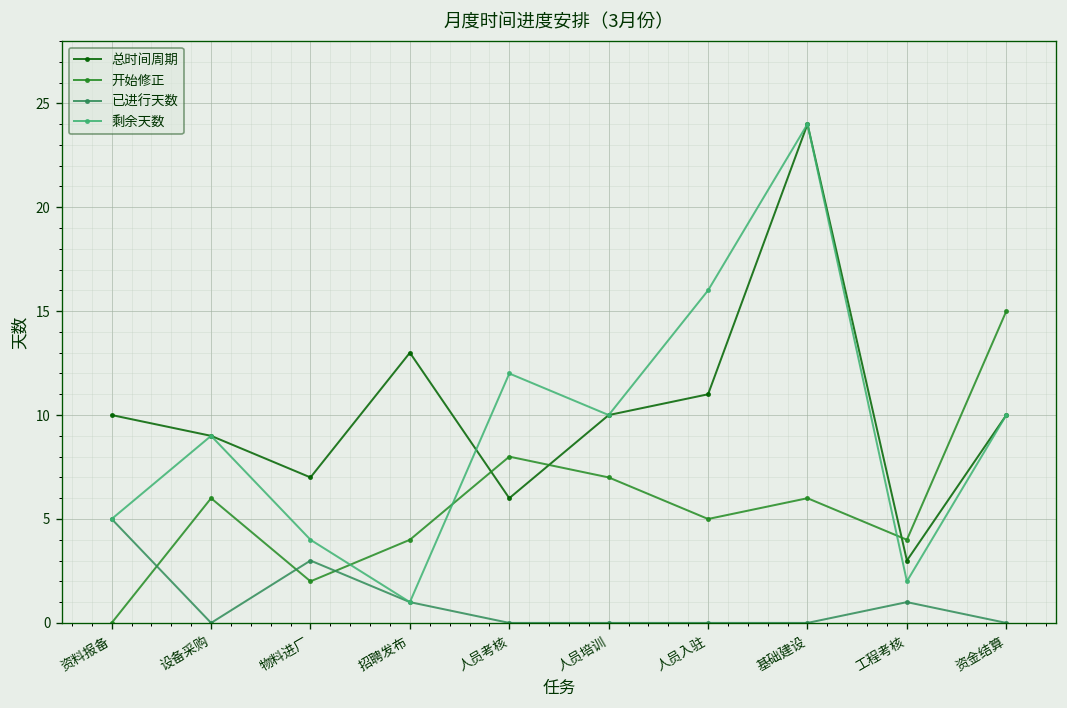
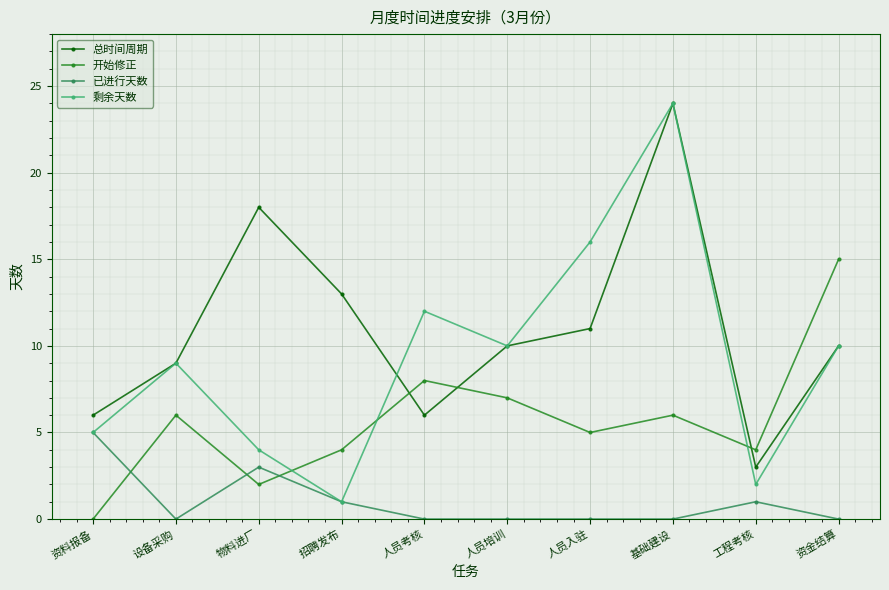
  {
    "总时间周期": {
-     "资料报备": 10,
-     "物料进厂": 7,
+     "资料报备": 6,
+     "物料进厂": 18,
      "招聘发布": 13,
      "人员考核": 6,
      "人员入驻": 11,
      "工程考核": 3
    }
  }
